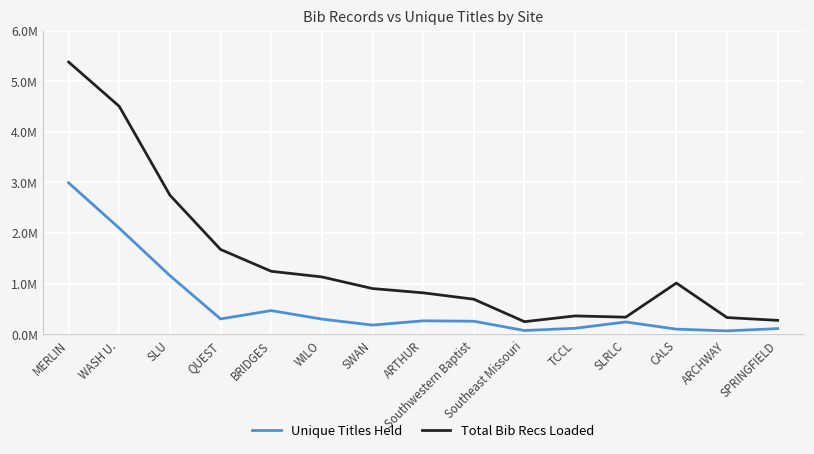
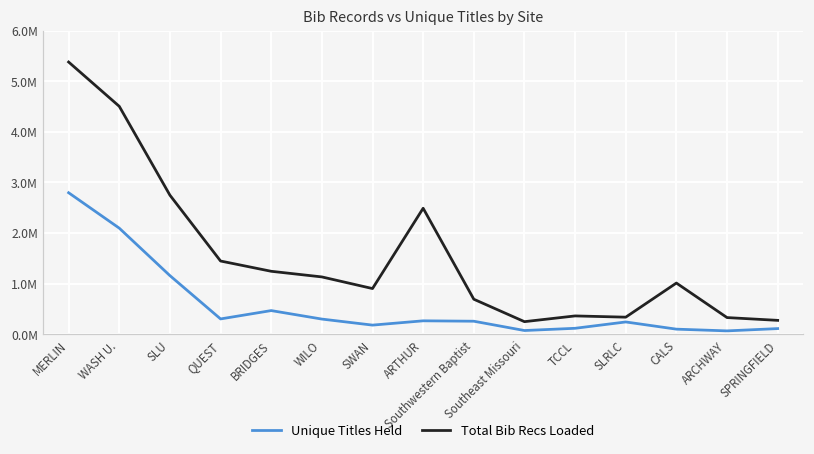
  {
    "Unique Titles Held": {
-     "MERLIN": 3000000,
+     "MERLIN": 2800000,
      "WASH U.": 2100000,
      "SLU": 1200000,
      "QUEST": 300000,
      "BRIDGES": 500000,
      "WILO": 300000,
      "SWAN": 200000,
      "ARTHUR": 300000,
      "Southwestern Baptist": 300000,
      "Southeast Missouri": 100000,
      "TCCL": 100000,
      "SLRLC": 200000,
      "CALS": 100000,
      "ARCHWAY": 100000,
      "SPRINGFIELD": 100000
    },
    "Total Bib Recs Loaded": {
      "MERLIN": 5400000,
      "WASH U.": 4500000,
      "SLU": 2700000,
-     "QUEST": 1700000,
+     "QUEST": 1400000,
      "BRIDGES": 1200000,
      "WILO": 1100000,
      "SWAN": 900000,
-     "ARTHUR": 800000,
+     "ARTHUR": 2500000,
      "Southwestern Baptist": 700000,
      "Southeast Missouri": 200000,
      "TCCL": 400000,
      "SLRLC": 300000,
      "CALS": 1000000,
      "ARCHWAY": 300000,
      "SPRINGFIELD": 300000
    }
  }
